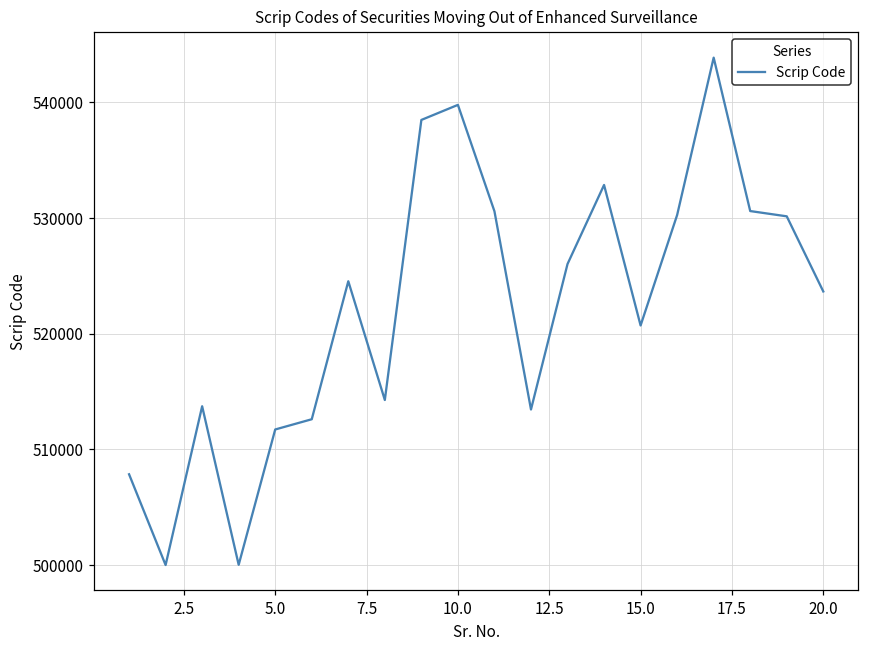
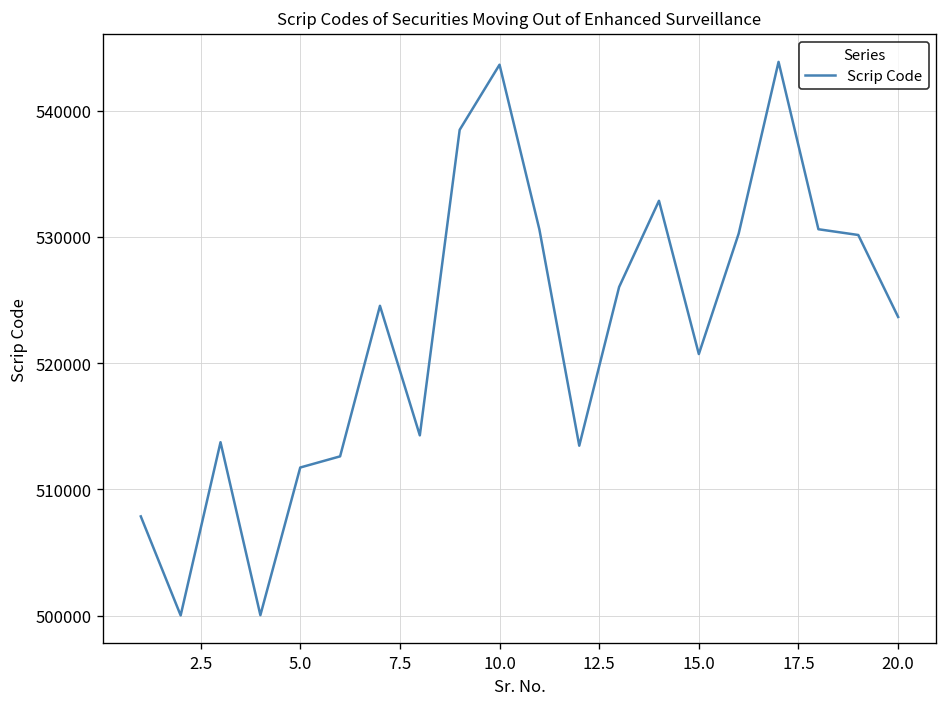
  {
    "5.0": 511700,
-   "10.0": 539800,
+   "10.0": 543600,
    "15.0": 520700,
    "20.0": 523700
  }
